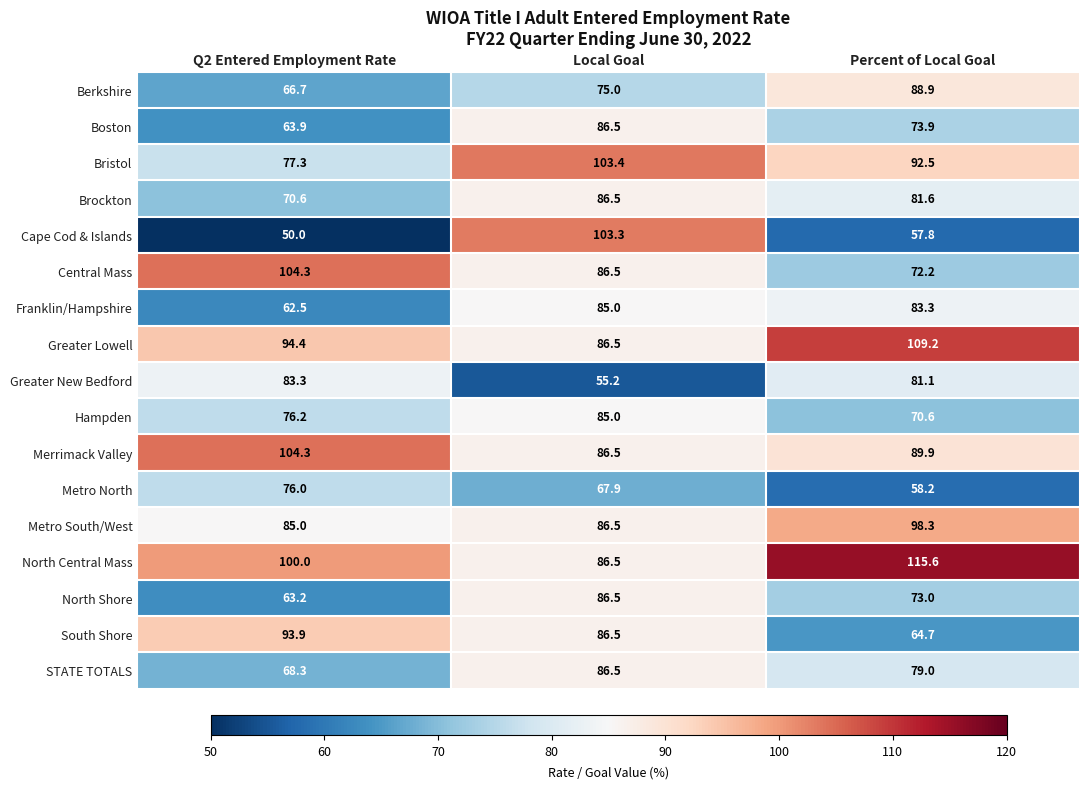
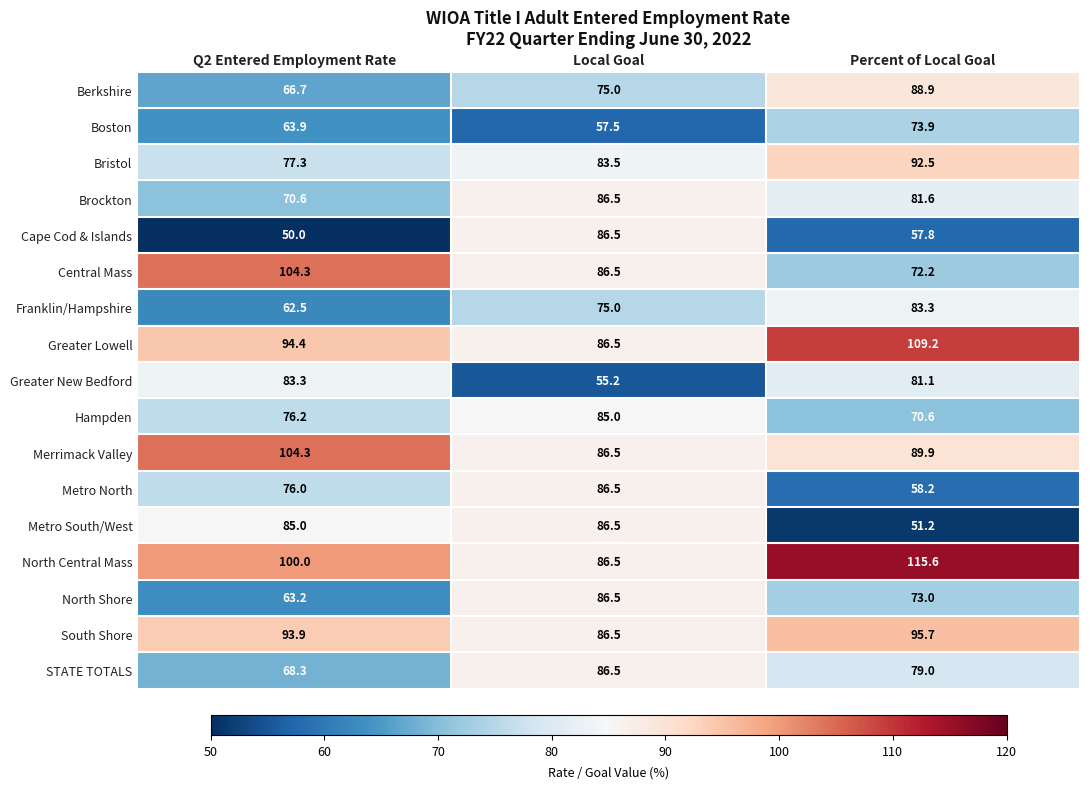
  {
    "Berkshire": {
      "Q2 Entered Employment Rate": 66.7,
      "Local Goal": 75.0,
      "Percent of Local Goal": 88.9
    },
    "Boston": {
      "Q2 Entered Employment Rate": 63.9,
-     "Local Goal": 86.5,
+     "Local Goal": 57.5,
      "Percent of Local Goal": 73.9
    },
    "Bristol": {
      "Q2 Entered Employment Rate": 77.3,
-     "Local Goal": 103.4,
+     "Local Goal": 83.5,
      "Percent of Local Goal": 92.5
    },
    "Brockton": {
      "Q2 Entered Employment Rate": 70.6,
      "Local Goal": 86.5,
      "Percent of Local Goal": 81.6
    },
    "Cape Cod & Islands": {
      "Q2 Entered Employment Rate": 50.0,
-     "Local Goal": 103.3,
+     "Local Goal": 86.5,
      "Percent of Local Goal": 57.8
    },
    "Central Mass": {
      "Q2 Entered Employment Rate": 104.3,
      "Local Goal": 86.5,
      "Percent of Local Goal": 72.2
    },
    "Franklin/Hampshire": {
      "Q2 Entered Employment Rate": 62.5,
-     "Local Goal": 85.0,
+     "Local Goal": 75.0,
      "Percent of Local Goal": 83.3
    },
    "Greater Lowell": {
      "Q2 Entered Employment Rate": 94.4,
      "Local Goal": 86.5,
      "Percent of Local Goal": 109.2
    },
    "Greater New Bedford": {
      "Q2 Entered Employment Rate": 83.3,
      "Local Goal": 55.2,
      "Percent of Local Goal": 81.1
    },
    "Hampden": {
      "Q2 Entered Employment Rate": 76.2,
      "Local Goal": 85.0,
      "Percent of Local Goal": 70.6
    },
    "Merrimack Valley": {
      "Q2 Entered Employment Rate": 104.3,
      "Local Goal": 86.5,
      "Percent of Local Goal": 89.9
    },
    "Metro North": {
      "Q2 Entered Employment Rate": 76.0,
-     "Local Goal": 67.9,
+     "Local Goal": 86.5,
      "Percent of Local Goal": 58.2
    },
    "Metro South/West": {
      "Q2 Entered Employment Rate": 85.0,
      "Local Goal": 86.5,
-     "Percent of Local Goal": 98.3
+     "Percent of Local Goal": 51.2
    },
    "North Central Mass": {
      "Q2 Entered Employment Rate": 100.0,
      "Local Goal": 86.5,
      "Percent of Local Goal": 115.6
    },
    "North Shore": {
      "Q2 Entered Employment Rate": 63.2,
      "Local Goal": 86.5,
      "Percent of Local Goal": 73.0
    },
    "South Shore": {
      "Q2 Entered Employment Rate": 93.9,
      "Local Goal": 86.5,
-     "Percent of Local Goal": 64.7
+     "Percent of Local Goal": 95.7
    },
    "STATE TOTALS": {
      "Q2 Entered Employment Rate": 68.3,
      "Local Goal": 86.5,
      "Percent of Local Goal": 79.0
    }
  }
